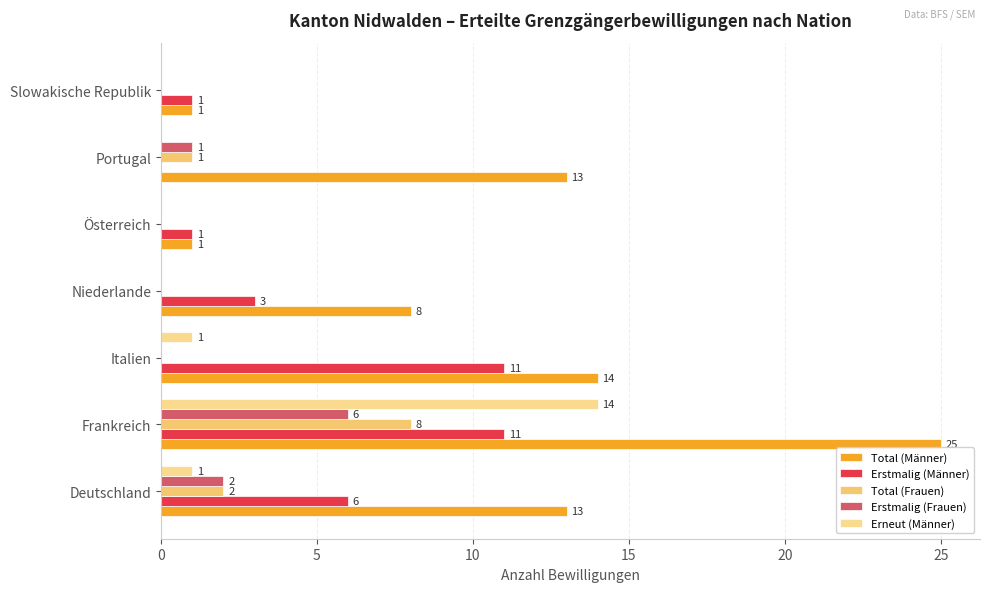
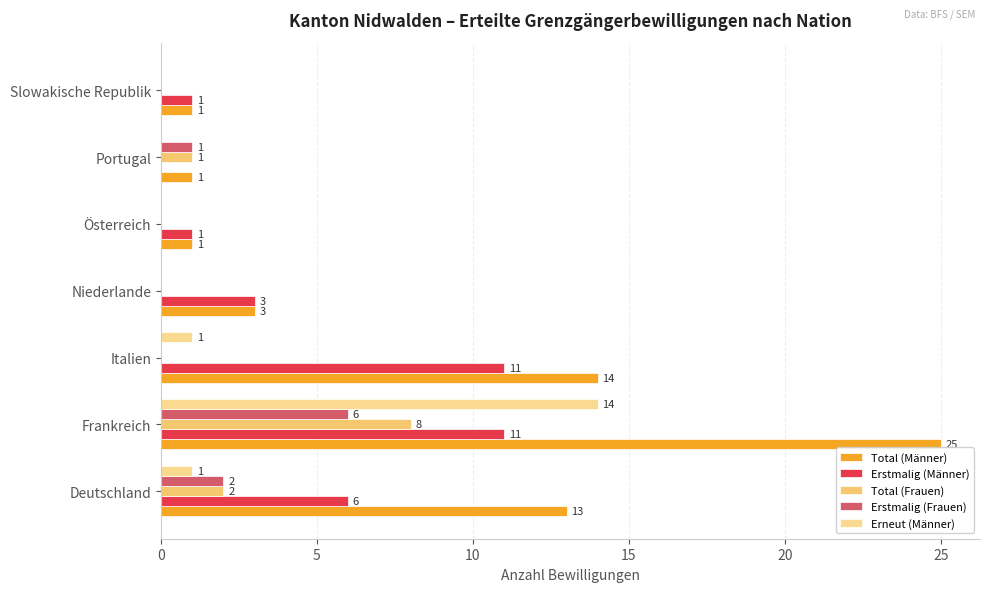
  {
    "Total (Männer)": {
      "Slowakische Republik": 1,
-     "Portugal": 13,
+     "Portugal": 1,
      "Österreich": 1,
-     "Niederlande": 8,
+     "Niederlande": 3,
      "Italien": 14,
      "Deutschland": 13
    }
  }
